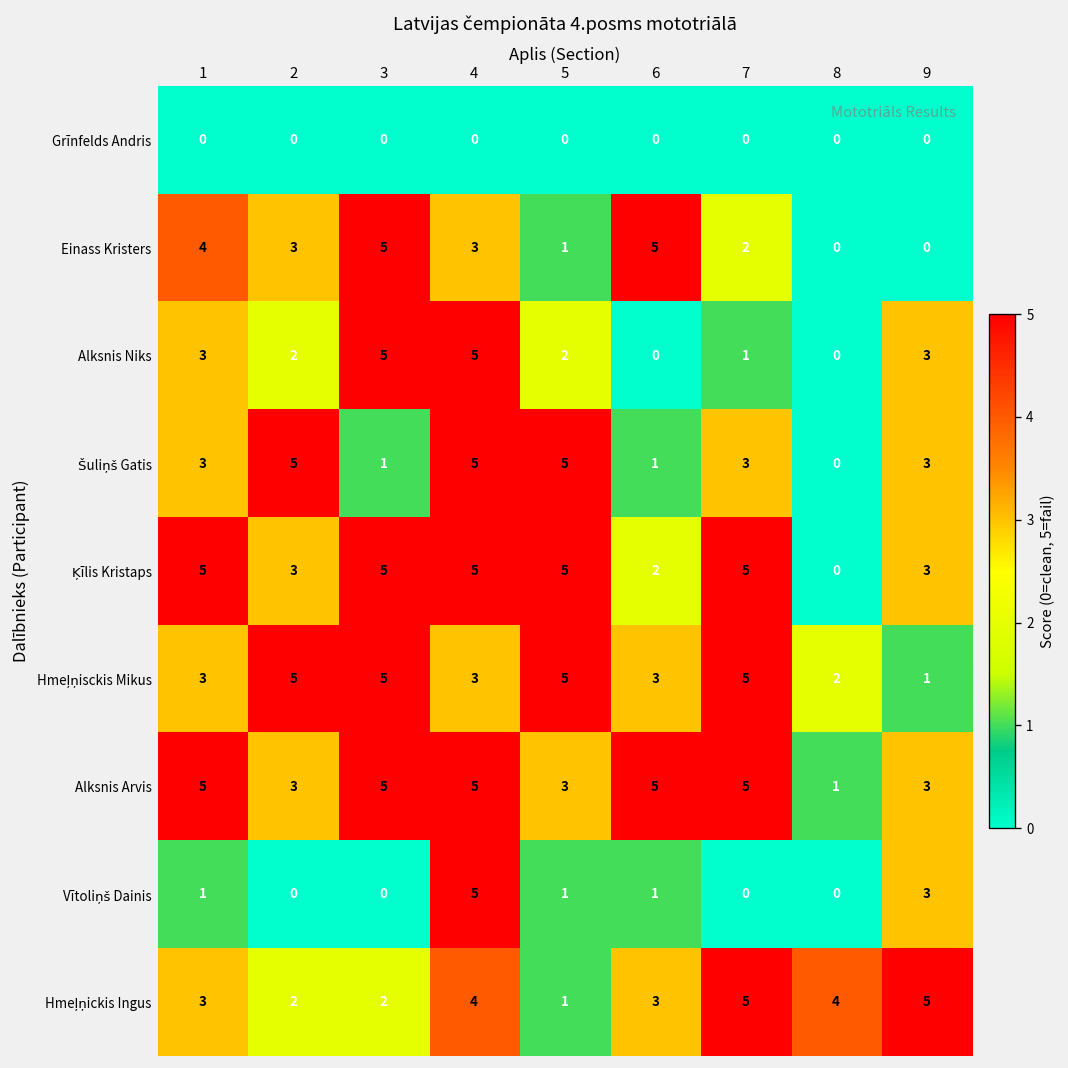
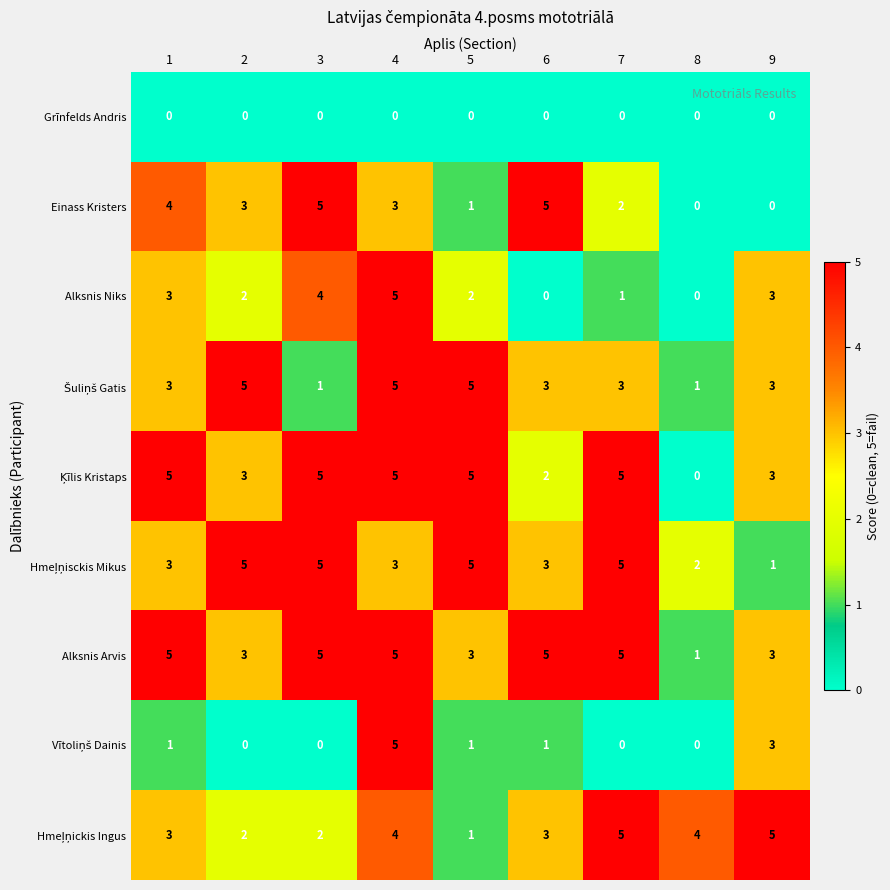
  {
    "Grīnfelds Andris": {
      "1": 0,
      "2": 0,
      "3": 0,
      "4": 0,
      "5": 0,
      "6": 0,
      "7": 0,
      "8": 0
    },
    "Einass Kristers": {
      "1": 4,
      "2": 3,
      "3": 5,
      "4": 3,
      "5": 1,
      "6": 5,
      "7": 2,
      "8": 0,
      "9": 0
    },
    "Alksnis Niks": {
      "1": 3,
      "2": 2,
-     "3": 5,
+     "3": 4,
      "4": 5,
      "5": 2,
      "6": 0,
      "7": 1,
      "8": 0,
      "9": 3
    },
    "Šuliņš Gatis": {
      "1": 3,
      "2": 5,
      "3": 1,
      "4": 5,
      "5": 5,
-     "6": 1,
+     "6": 3,
      "7": 3,
-     "8": 0,
+     "8": 1,
      "9": 3
    },
    "Ķīlis Kristaps": {
      "1": 5,
      "2": 3,
      "3": 5,
      "4": 5,
      "5": 5,
      "6": 2,
      "7": 5,
      "8": 0,
      "9": 3
    },
    "Hmeļņisckis Mikus": {
      "1": 3,
      "2": 5,
      "3": 5,
      "4": 3,
      "5": 5,
      "6": 3,
      "7": 5,
      "8": 2,
      "9": 1
    },
    "Alksnis Arvis": {
      "1": 5,
      "2": 3,
      "3": 5,
      "4": 5,
      "5": 3,
      "6": 5,
      "7": 5,
      "8": 1,
      "9": 3
    },
    "Vītoliņš Dainis": {
      "1": 1,
      "2": 0,
      "3": 0,
      "4": 5,
      "5": 1,
      "6": 1,
      "7": 0,
      "8": 0,
      "9": 3
    },
    "Hmeļņickis Ingus": {
      "1": 3,
      "2": 2,
      "3": 2,
      "4": 4,
      "5": 1,
      "6": 3,
      "7": 5,
      "8": 4,
      "9": 5
    }
  }
